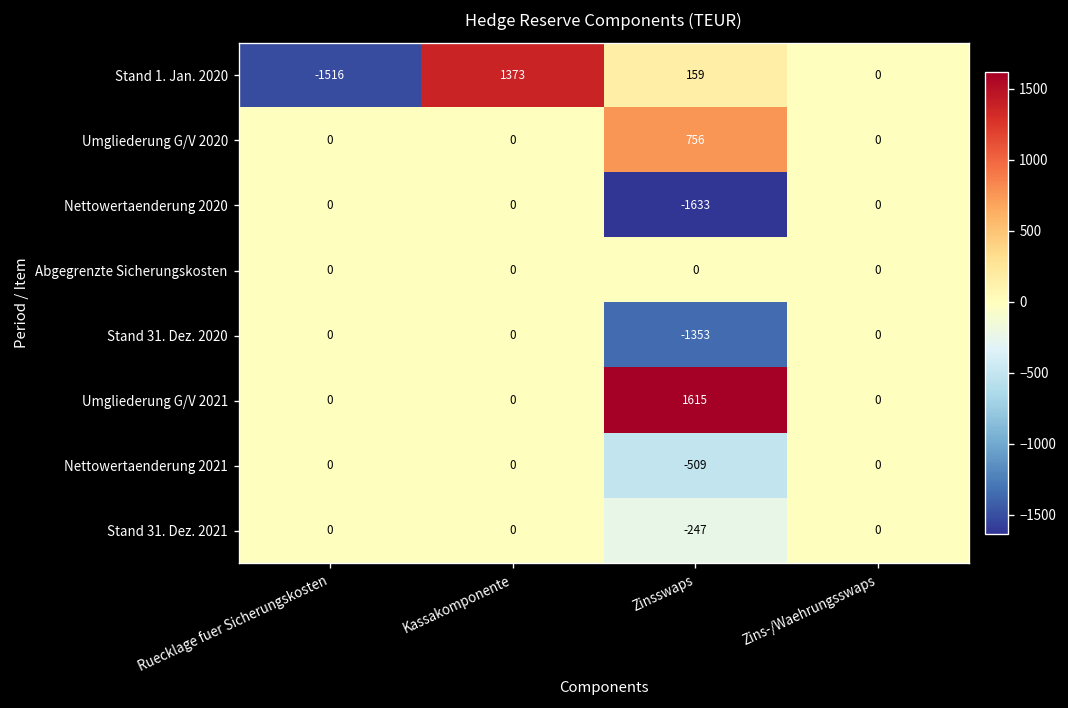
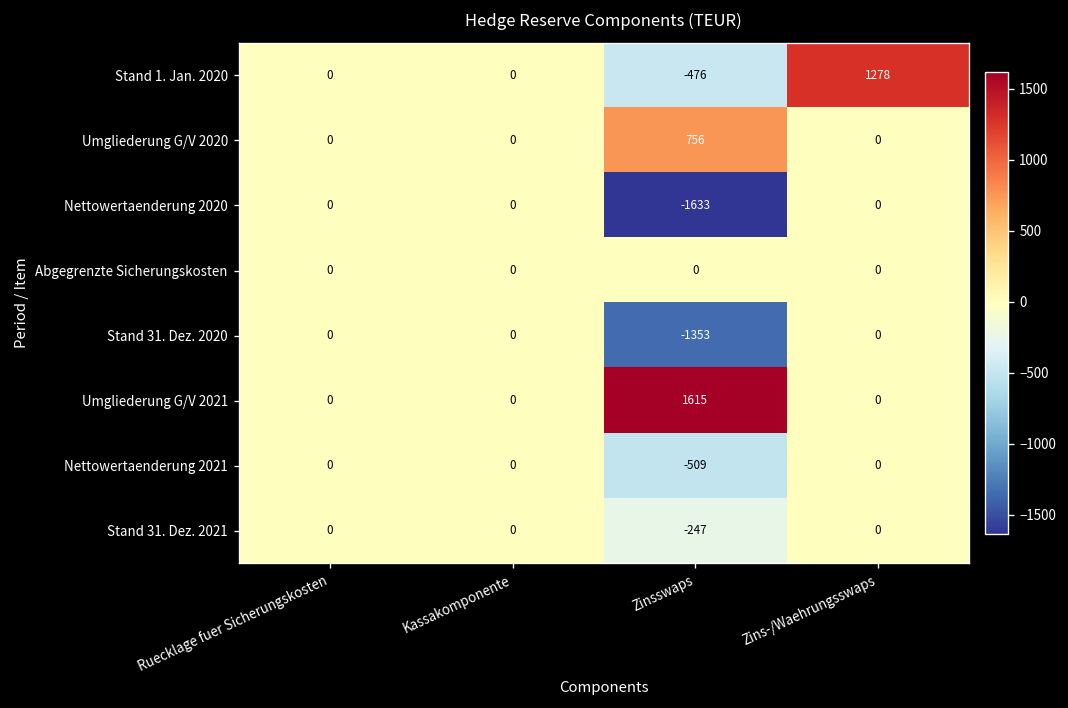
  {
    "Stand 1. Jan. 2020": {
-     "Ruecklage fuer Sicherungskosten": -1516,
-     "Kassakomponente": 1373,
-     "Zinsswaps": 159,
-     "Zins-/Waehrungsswaps": 0
+     "Ruecklage fuer Sicherungskosten": 0,
+     "Kassakomponente": 0,
+     "Zinsswaps": -476,
+     "Zins-/Waehrungsswaps": 1278
    },
    "Umgliederung G/V 2020": {
      "Ruecklage fuer Sicherungskosten": 0,
      "Kassakomponente": 0,
      "Zinsswaps": 756,
      "Zins-/Waehrungsswaps": 0
    },
    "Nettowertaenderung 2020": {
      "Ruecklage fuer Sicherungskosten": 0,
      "Kassakomponente": 0,
      "Zinsswaps": -1633,
      "Zins-/Waehrungsswaps": 0
    },
    "Abgegrenzte Sicherungskosten": {
      "Ruecklage fuer Sicherungskosten": 0,
      "Kassakomponente": 0,
      "Zinsswaps": 0,
      "Zins-/Waehrungsswaps": 0
    },
    "Stand 31. Dez. 2020": {
      "Ruecklage fuer Sicherungskosten": 0,
      "Kassakomponente": 0,
      "Zinsswaps": -1353,
      "Zins-/Waehrungsswaps": 0
    },
    "Umgliederung G/V 2021": {
      "Ruecklage fuer Sicherungskosten": 0,
      "Kassakomponente": 0,
      "Zinsswaps": 1615,
      "Zins-/Waehrungsswaps": 0
    },
    "Nettowertaenderung 2021": {
      "Ruecklage fuer Sicherungskosten": 0,
      "Kassakomponente": 0,
      "Zinsswaps": -509,
      "Zins-/Waehrungsswaps": 0
    },
    "Stand 31. Dez. 2021": {
      "Ruecklage fuer Sicherungskosten": 0,
      "Kassakomponente": 0,
      "Zinsswaps": -247,
      "Zins-/Waehrungsswaps": 0
    }
  }
